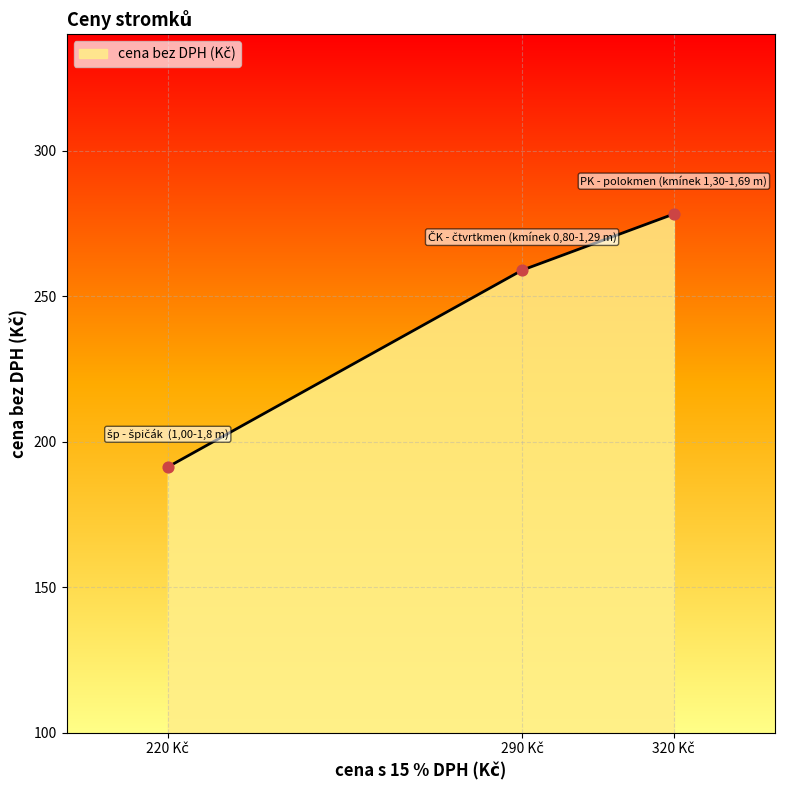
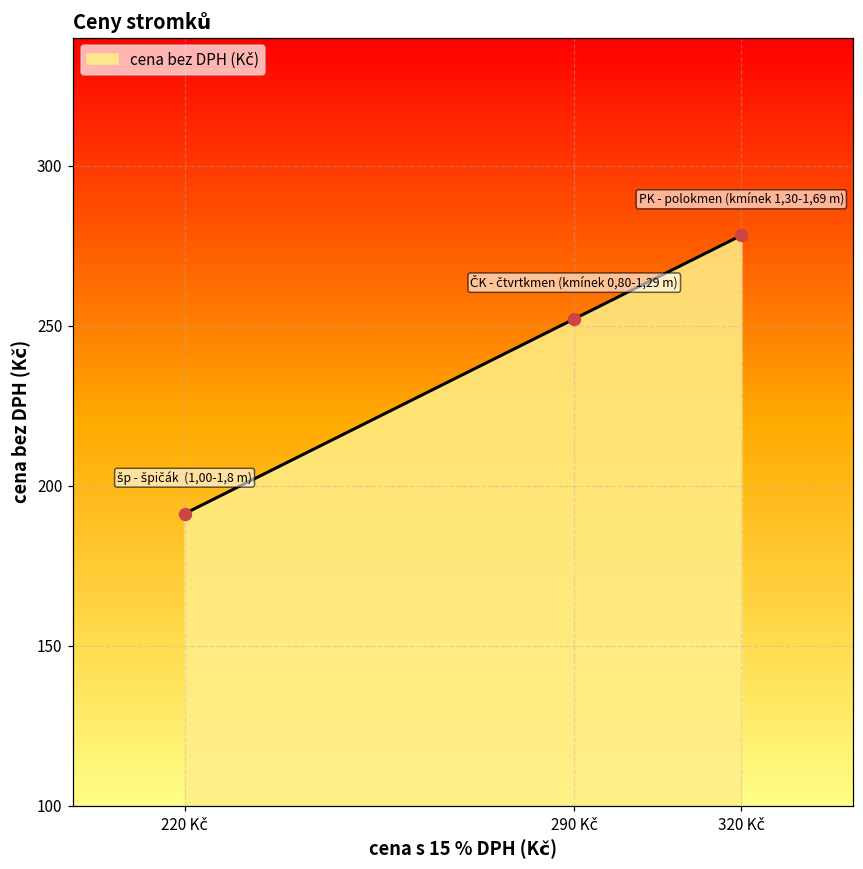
  {
    "220 Kč": 191,
-   "290 Kč": 259,
+   "290 Kč": 252,
    "320 Kč": 278
  }
